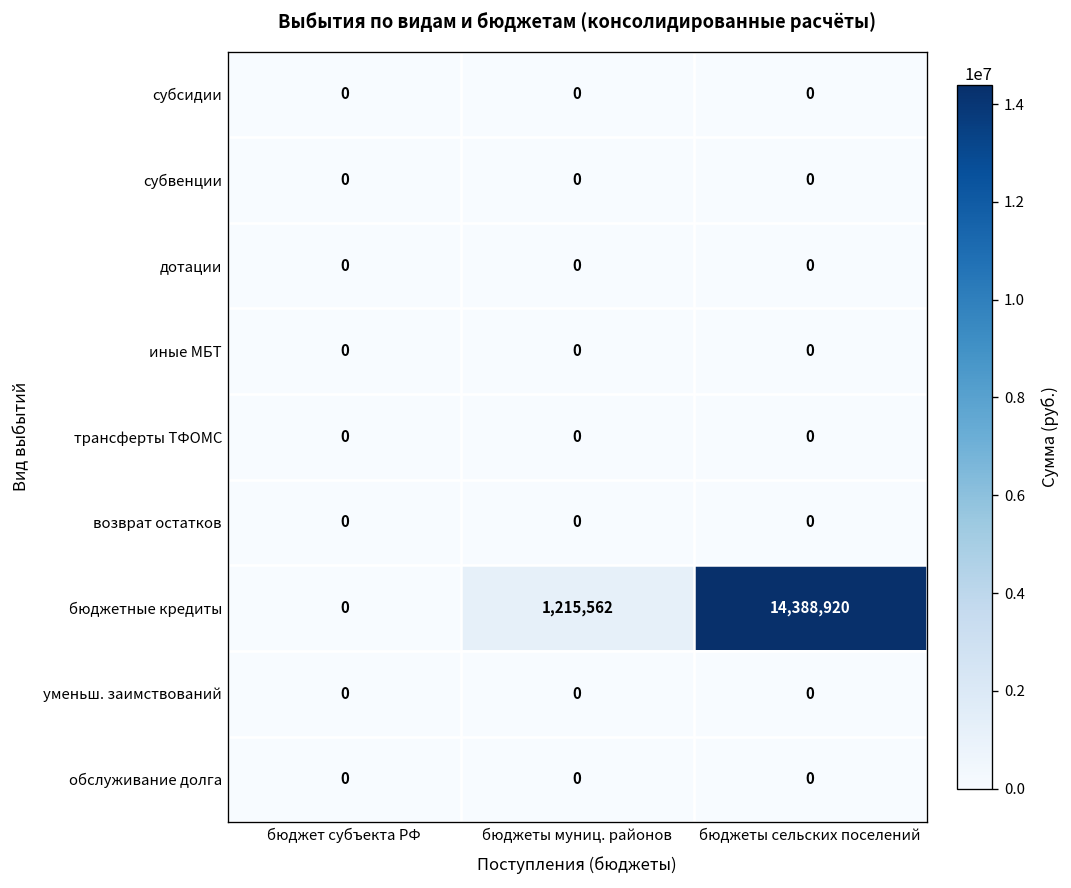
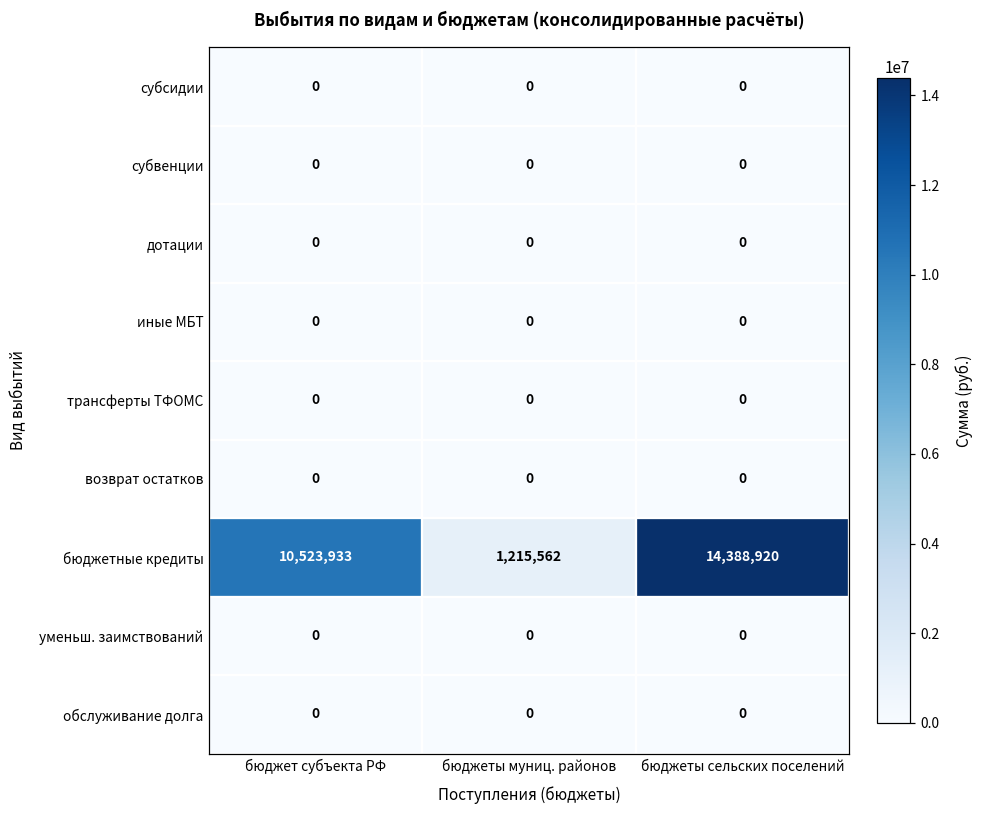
  {
    "субсидии": {
      "бюджет субъекта РФ": "0",
      "бюджеты муниц. районов": "0",
      "бюджеты сельских поселений": "0"
    },
    "субвенции": {
      "бюджет субъекта РФ": "0",
      "бюджеты муниц. районов": "0",
      "бюджеты сельских поселений": "0"
    },
    "дотации": {
      "бюджет субъекта РФ": "0",
      "бюджеты муниц. районов": "0",
      "бюджеты сельских поселений": "0"
    },
    "иные МБТ": {
      "бюджет субъекта РФ": "0",
      "бюджеты муниц. районов": "0",
      "бюджеты сельских поселений": "0"
    },
    "трансферты ТФОМС": {
      "бюджет субъекта РФ": "0",
      "бюджеты муниц. районов": "0",
      "бюджеты сельских поселений": "0"
    },
    "возврат остатков": {
      "бюджет субъекта РФ": "0",
      "бюджеты муниц. районов": "0",
      "бюджеты сельских поселений": "0"
    },
    "бюджетные кредиты": {
-     "бюджет субъекта РФ": "0",
+     "бюджет субъекта РФ": "10,523,933",
      "бюджеты муниц. районов": "1,215,562",
      "бюджеты сельских поселений": "14,388,920"
    },
    "уменьш. заимствований": {
      "бюджет субъекта РФ": "0",
      "бюджеты муниц. районов": "0",
      "бюджеты сельских поселений": "0"
    },
    "обслуживание долга": {
      "бюджет субъекта РФ": "0",
      "бюджеты муниц. районов": "0",
      "бюджеты сельских поселений": "0"
    }
  }
